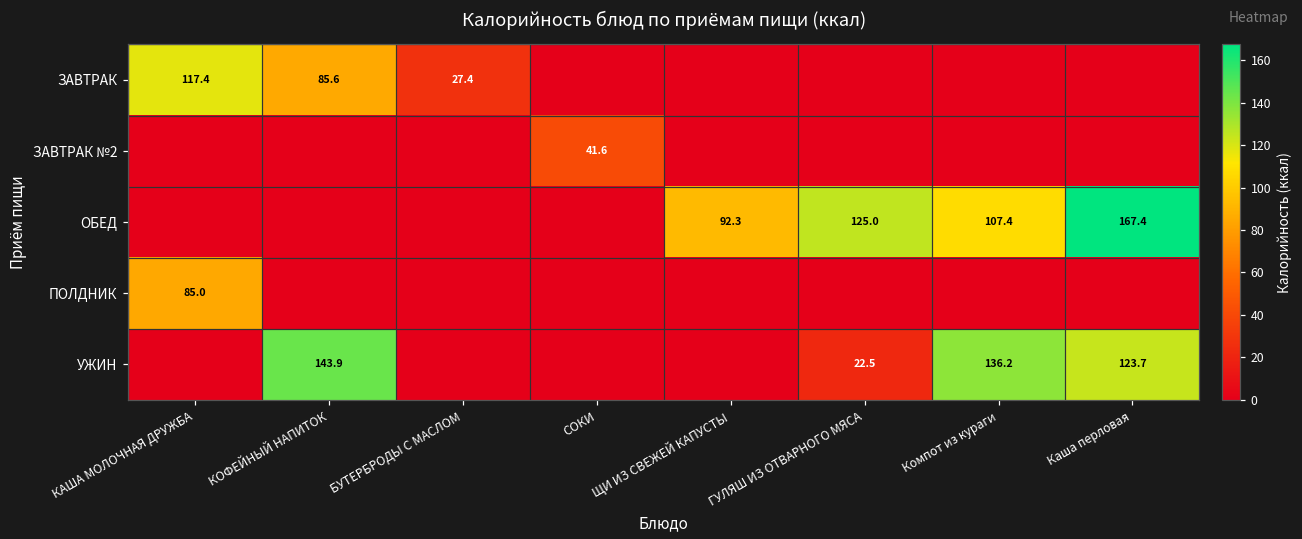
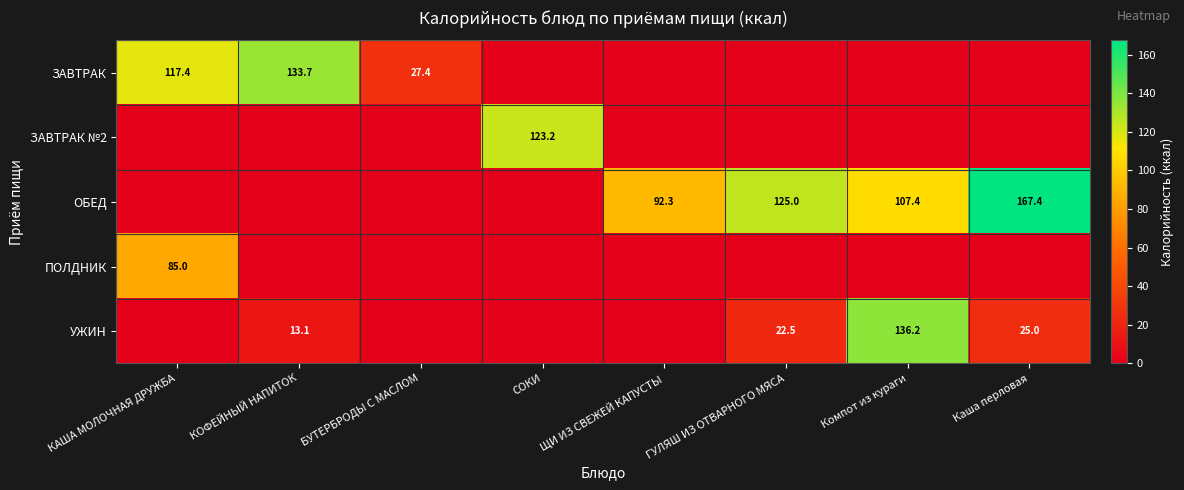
  {
    "ЗАВТРАК": {
      "КАША МОЛОЧНАЯ ДРУЖБА": 117.4,
-     "КОФЕЙНЫЙ НАПИТОК": 85.6,
+     "КОФЕЙНЫЙ НАПИТОК": 133.7,
      "БУТЕРБРОДЫ С МАСЛОМ": 27.4
    },
    "ЗАВТРАК №2": {
-     "СОКИ": 41.6
+     "СОКИ": 123.2
    },
    "ОБЕД": {
      "ЩИ ИЗ СВЕЖЕЙ КАПУСТЫ": 92.3,
      "ГУЛЯШ ИЗ ОТВАРНОГО МЯСА": 125.0,
      "Компот из кураги": 107.4,
      "Каша перловая": 167.4
    },
    "ПОЛДНИК": {
      "КАША МОЛОЧНАЯ ДРУЖБА": 85.0
    },
    "УЖИН": {
-     "КОФЕЙНЫЙ НАПИТОК": 143.9,
+     "КОФЕЙНЫЙ НАПИТОК": 13.1,
      "ГУЛЯШ ИЗ ОТВАРНОГО МЯСА": 22.5,
      "Компот из кураги": 136.2,
-     "Каша перловая": 123.7
+     "Каша перловая": 25.0
    }
  }
